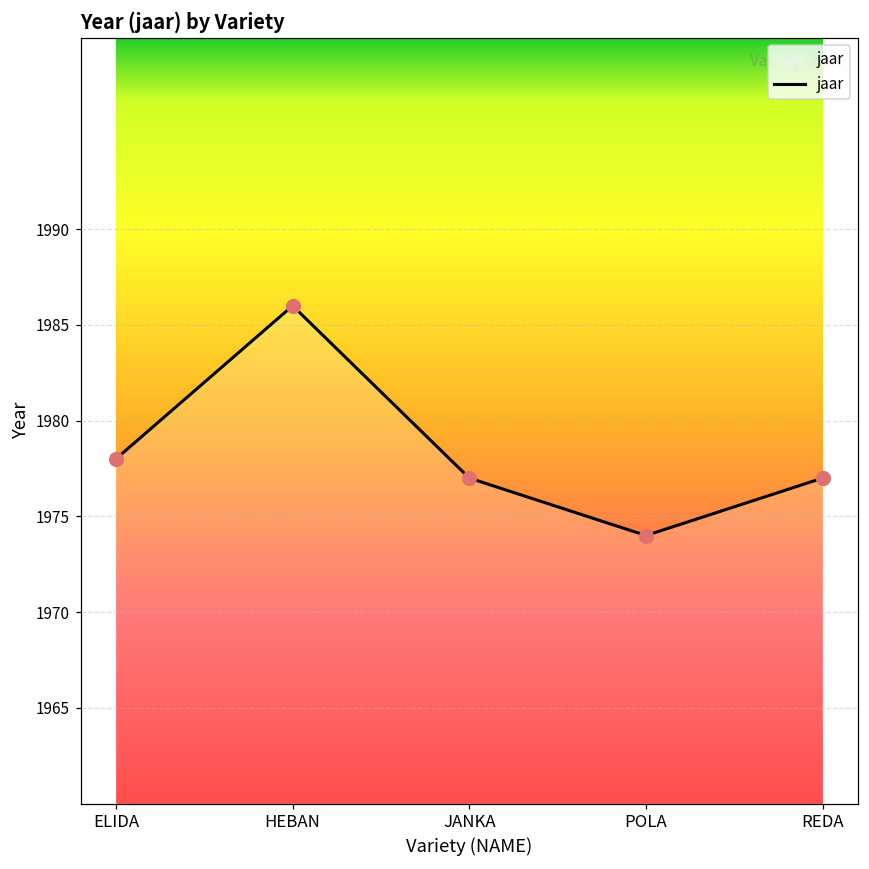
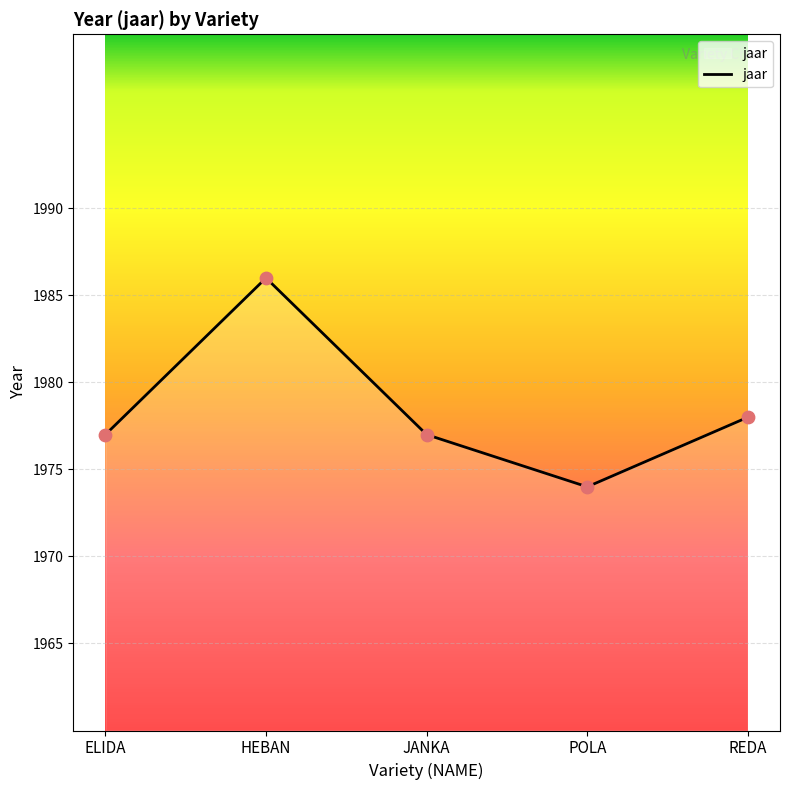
  {
-   "ELIDA": 1978,
+   "ELIDA": 1977,
    "HEBAN": 1986,
    "JANKA": 1977,
    "POLA": 1974,
-   "REDA": 1977
+   "REDA": 1978
  }
